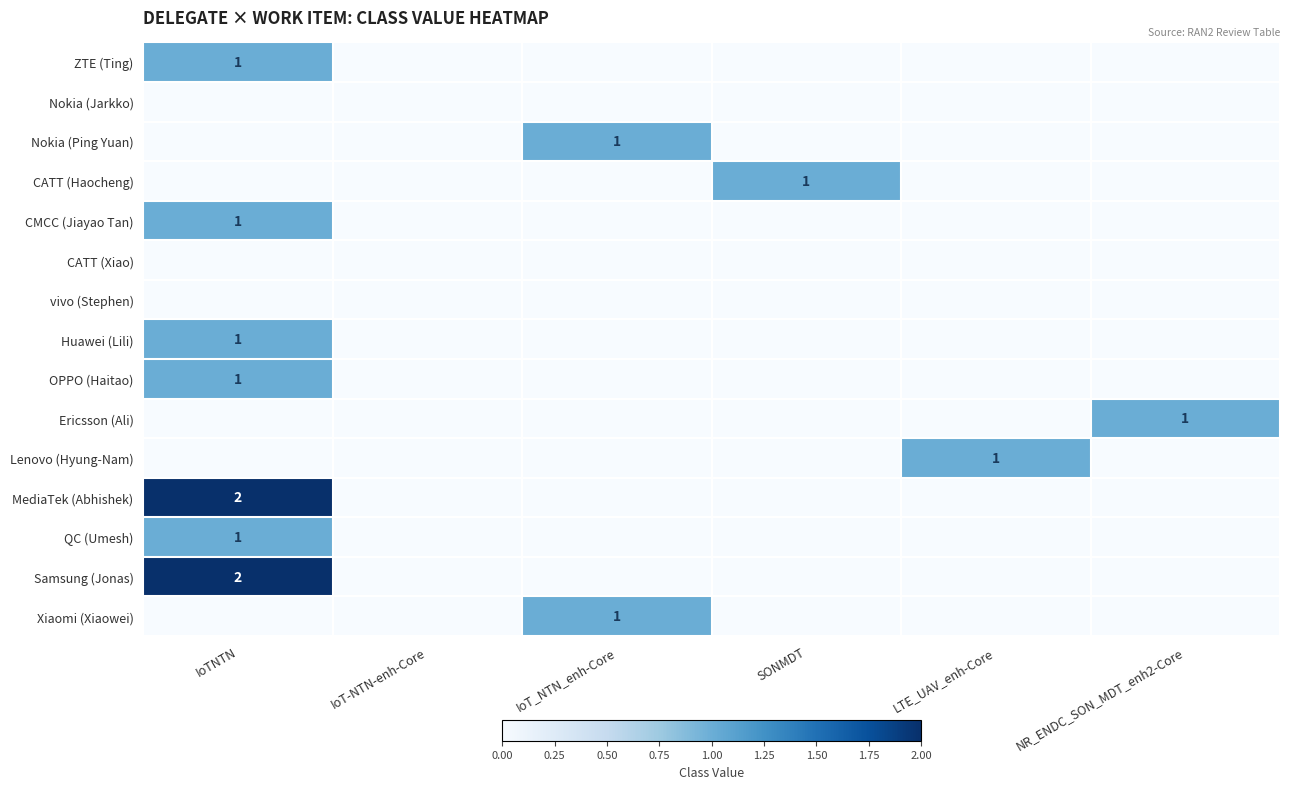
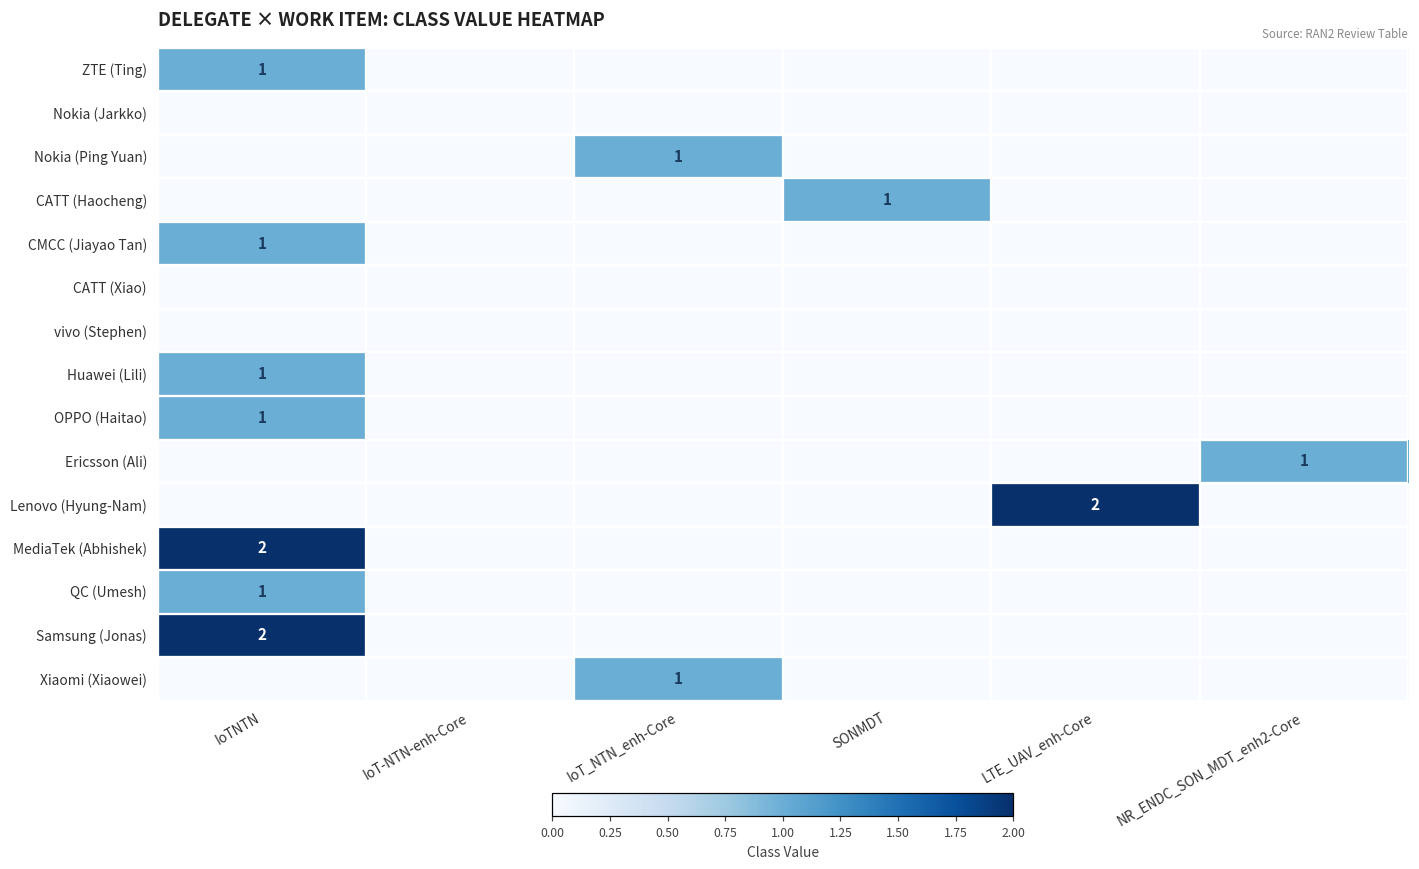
  {
    "ZTE (Ting)": {
      "IoTNTN": 1
    },
    "Nokia (Ping Yuan)": {
      "IoT_NTN_enh-Core": 1
    },
    "CATT (Haocheng)": {
      "SONMDT": 1
    },
    "CMCC (Jiayao Tan)": {
      "IoTNTN": 1
    },
    "Huawei (Lili)": {
      "IoTNTN": 1
    },
    "OPPO (Haitao)": {
      "IoTNTN": 1
    },
    "Ericsson (Ali)": {
      "NR_ENDC_SON_MDT_enh2-Core": 1
    },
    "Lenovo (Hyung-Nam)": {
-     "LTE_UAV_enh-Core": 1
+     "LTE_UAV_enh-Core": 2
    },
    "MediaTek (Abhishek)": {
      "IoTNTN": 2
    },
    "QC (Umesh)": {
      "IoTNTN": 1
    },
    "Samsung (Jonas)": {
      "IoTNTN": 2
    },
    "Xiaomi (Xiaowei)": {
      "IoT_NTN_enh-Core": 1
    }
  }
